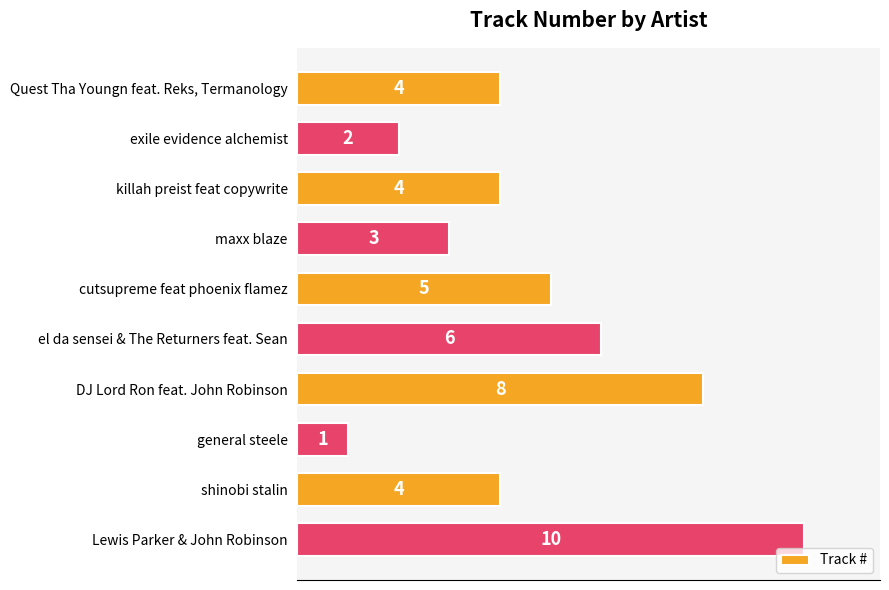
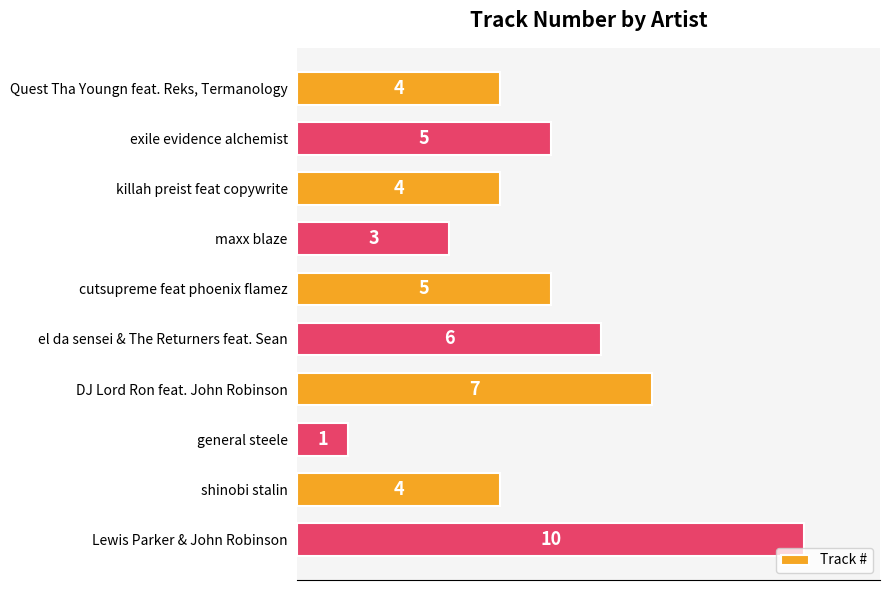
  {
    "Quest Tha Youngn feat. Reks, Termanology": 4,
-   "exile evidence alchemist": 2,
+   "exile evidence alchemist": 5,
    "killah preist feat copywrite": 4,
    "maxx blaze": 3,
    "cutsupreme feat phoenix flamez": 5,
    "el da sensei & The Returners feat. Sean": 6,
-   "DJ Lord Ron feat. John Robinson": 8,
+   "DJ Lord Ron feat. John Robinson": 7,
    "general steele": 1,
    "shinobi stalin": 4,
    "Lewis Parker & John Robinson": 10
  }
